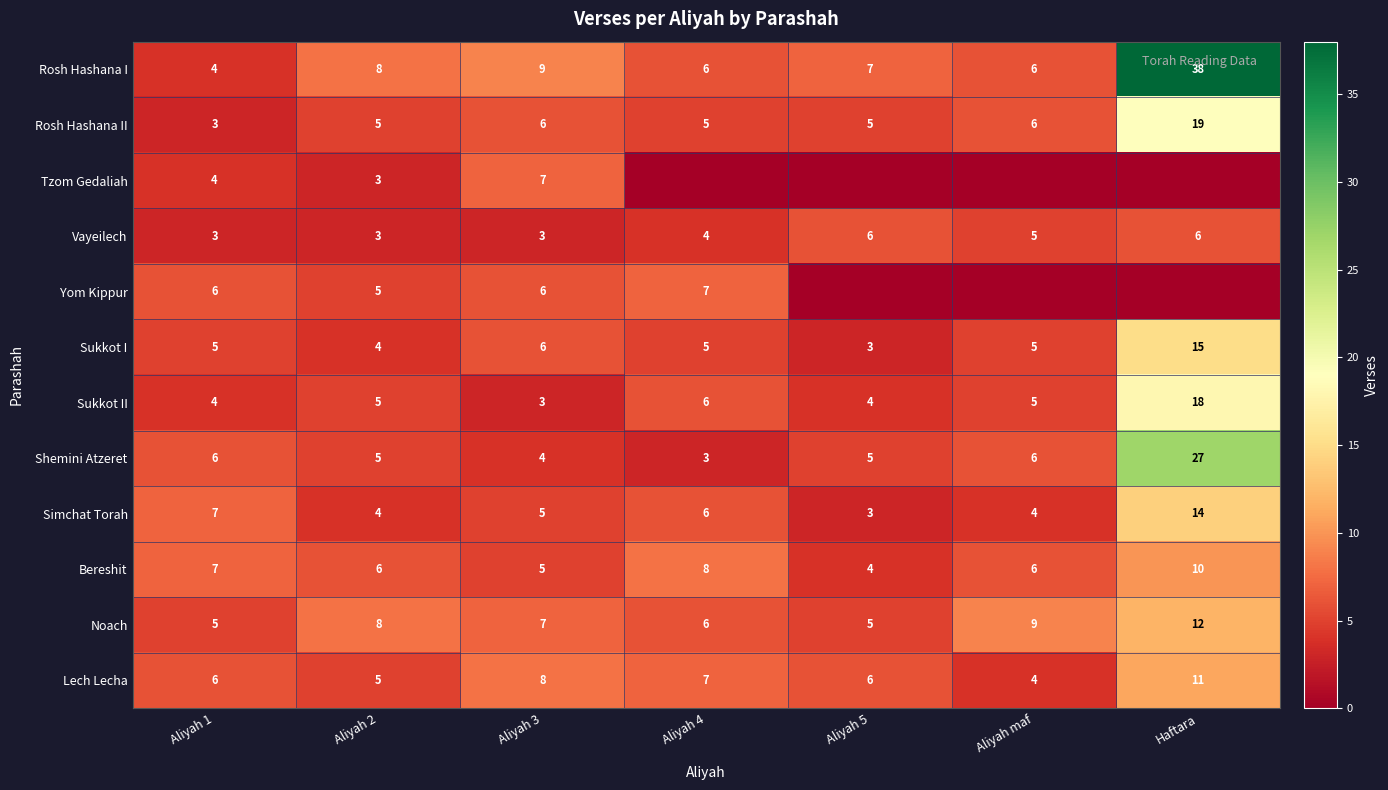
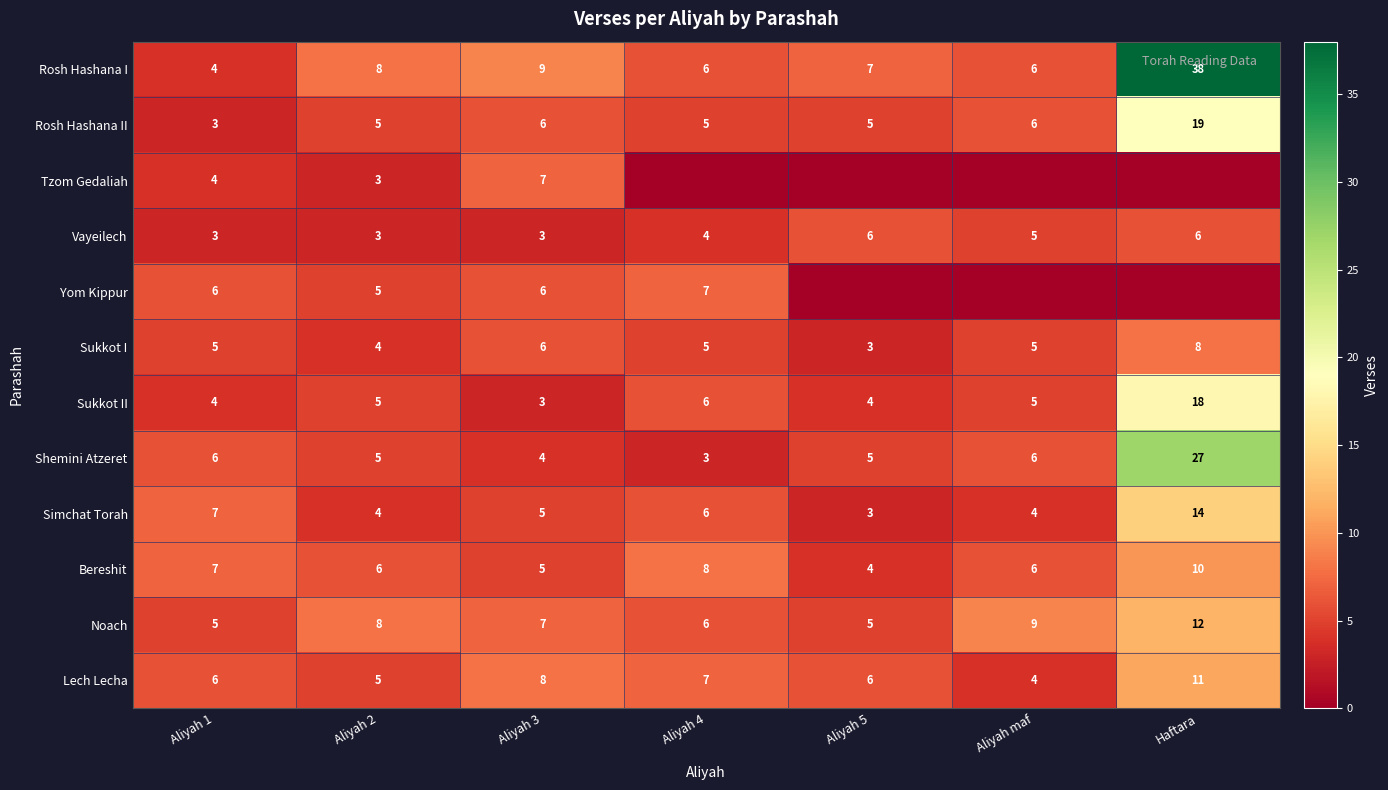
  {
    "Rosh Hashana I": {
      "Aliyah 1": 4,
      "Aliyah 2": 8,
      "Aliyah 3": 9,
      "Aliyah 4": 6,
      "Aliyah 5": 7,
      "Aliyah maf": 6
    },
    "Rosh Hashana II": {
      "Aliyah 1": 3,
      "Aliyah 2": 5,
      "Aliyah 3": 6,
      "Aliyah 4": 5,
      "Aliyah 5": 5,
      "Aliyah maf": 6,
      "Haftara": 19
    },
    "Tzom Gedaliah": {
      "Aliyah 1": 4,
      "Aliyah 2": 3,
      "Aliyah 3": 7
    },
    "Vayeilech": {
      "Aliyah 1": 3,
      "Aliyah 2": 3,
      "Aliyah 3": 3,
      "Aliyah 4": 4,
      "Aliyah 5": 6,
      "Aliyah maf": 5,
      "Haftara": 6
    },
    "Yom Kippur": {
      "Aliyah 1": 6,
      "Aliyah 2": 5,
      "Aliyah 3": 6,
      "Aliyah 4": 7
    },
    "Sukkot I": {
      "Aliyah 1": 5,
      "Aliyah 2": 4,
      "Aliyah 3": 6,
      "Aliyah 4": 5,
      "Aliyah 5": 3,
      "Aliyah maf": 5,
-     "Haftara": 15
+     "Haftara": 8
    },
    "Sukkot II": {
      "Aliyah 1": 4,
      "Aliyah 2": 5,
      "Aliyah 3": 3,
      "Aliyah 4": 6,
      "Aliyah 5": 4,
      "Aliyah maf": 5,
      "Haftara": 18
    },
    "Shemini Atzeret": {
      "Aliyah 1": 6,
      "Aliyah 2": 5,
      "Aliyah 3": 4,
      "Aliyah 4": 3,
      "Aliyah 5": 5,
      "Aliyah maf": 6,
      "Haftara": 27
    },
    "Simchat Torah": {
      "Aliyah 1": 7,
      "Aliyah 2": 4,
      "Aliyah 3": 5,
      "Aliyah 4": 6,
      "Aliyah 5": 3,
      "Aliyah maf": 4,
      "Haftara": 14
    },
    "Bereshit": {
      "Aliyah 1": 7,
      "Aliyah 2": 6,
      "Aliyah 3": 5,
      "Aliyah 4": 8,
      "Aliyah 5": 4,
      "Aliyah maf": 6,
      "Haftara": 10
    },
    "Noach": {
      "Aliyah 1": 5,
      "Aliyah 2": 8,
      "Aliyah 3": 7,
      "Aliyah 4": 6,
      "Aliyah 5": 5,
      "Aliyah maf": 9,
      "Haftara": 12
    },
    "Lech Lecha": {
      "Aliyah 1": 6,
      "Aliyah 2": 5,
      "Aliyah 3": 8,
      "Aliyah 4": 7,
      "Aliyah 5": 6,
      "Aliyah maf": 4,
      "Haftara": 11
    }
  }
